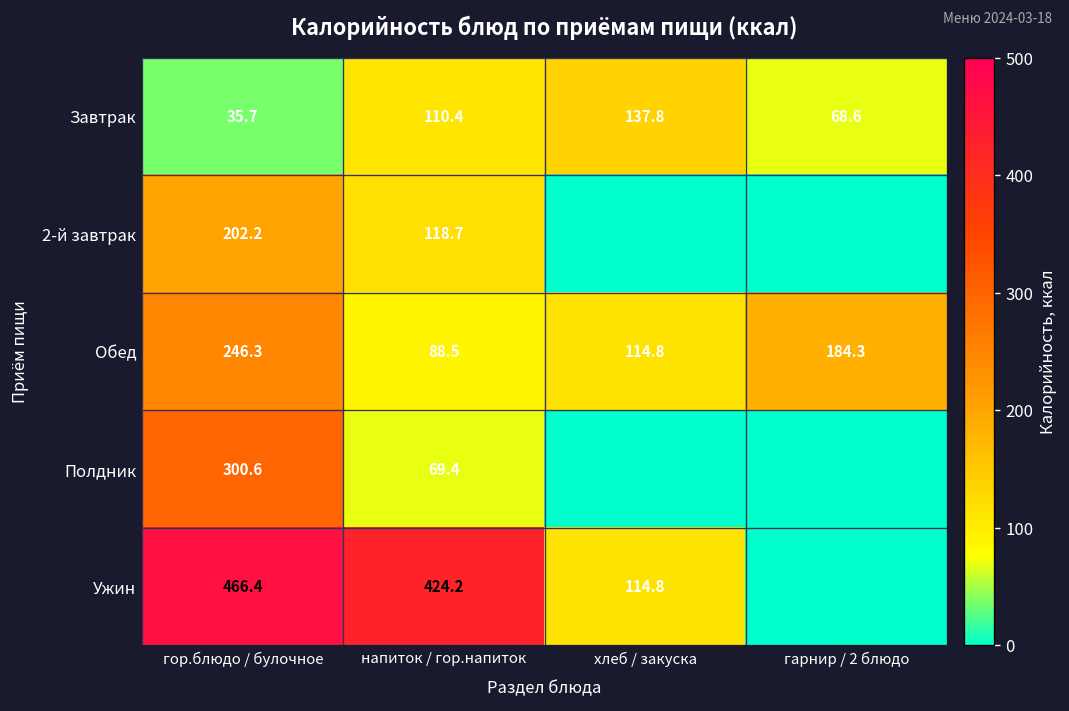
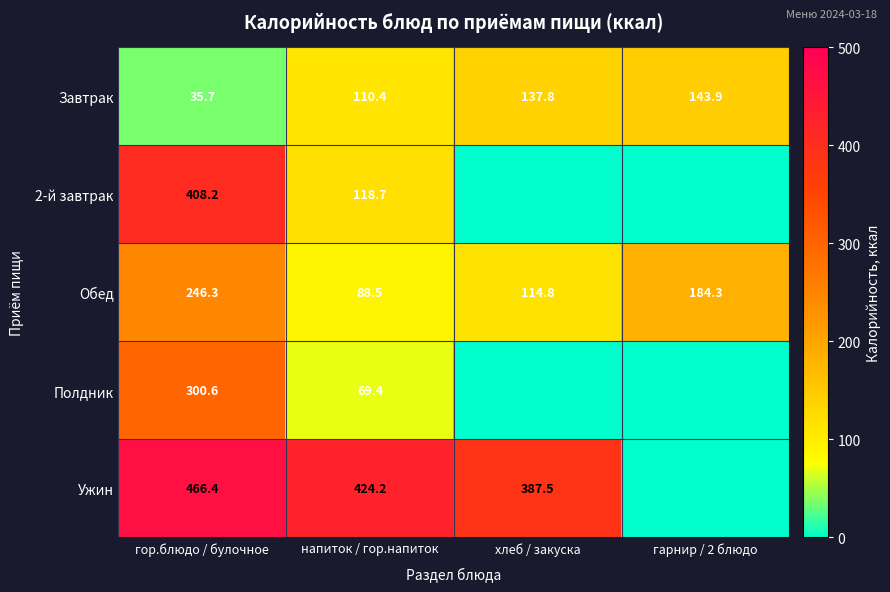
  {
    "Завтрак": {
      "гор.блюдо / булочное": 35.7,
      "напиток / гор.напиток": 110.4,
      "хлеб / закуска": 137.8,
-     "гарнир / 2 блюдо": 68.6
+     "гарнир / 2 блюдо": 143.9
    },
    "2-й завтрак": {
-     "гор.блюдо / булочное": 202.2,
+     "гор.блюдо / булочное": 408.2,
      "напиток / гор.напиток": 118.7
    },
    "Обед": {
      "гор.блюдо / булочное": 246.3,
      "напиток / гор.напиток": 88.5,
      "хлеб / закуска": 114.8,
      "гарнир / 2 блюдо": 184.3
    },
    "Полдник": {
      "гор.блюдо / булочное": 300.6,
      "напиток / гор.напиток": 69.4
    },
    "Ужин": {
      "гор.блюдо / булочное": 466.4,
      "напиток / гор.напиток": 424.2,
-     "хлеб / закуска": 114.8
+     "хлеб / закуска": 387.5
    }
  }
